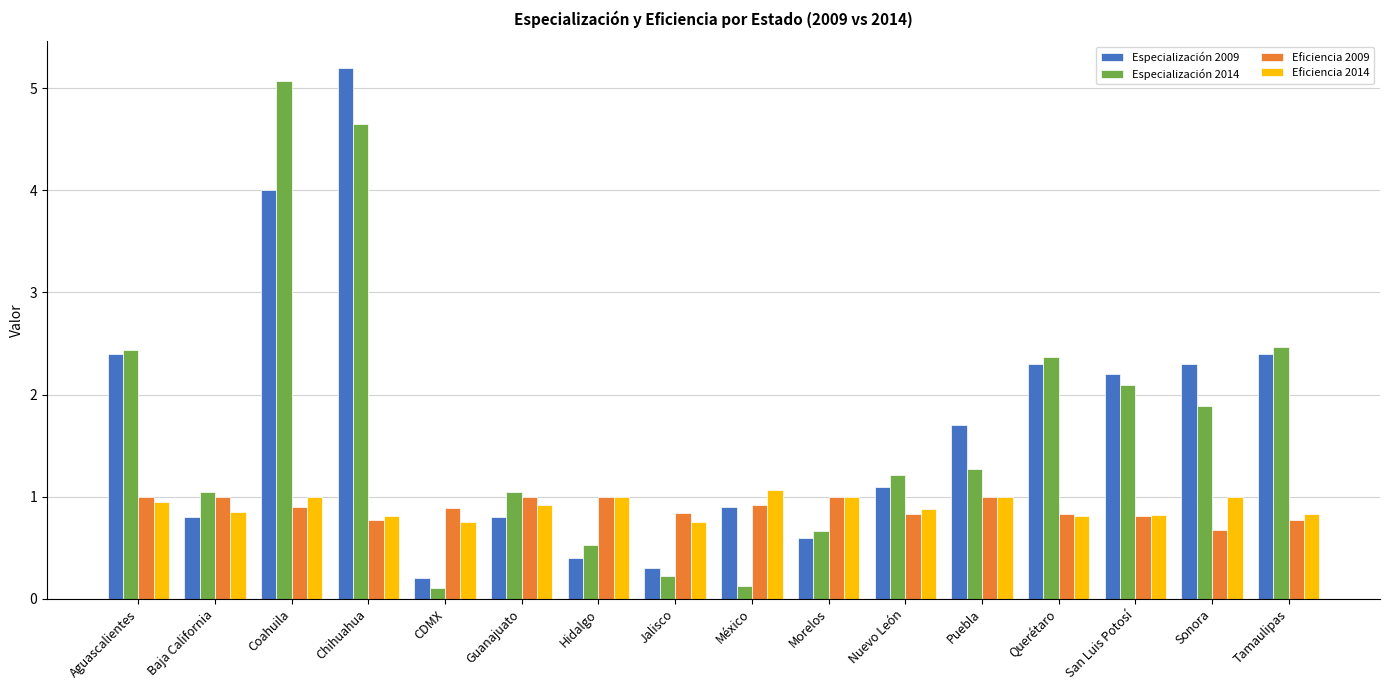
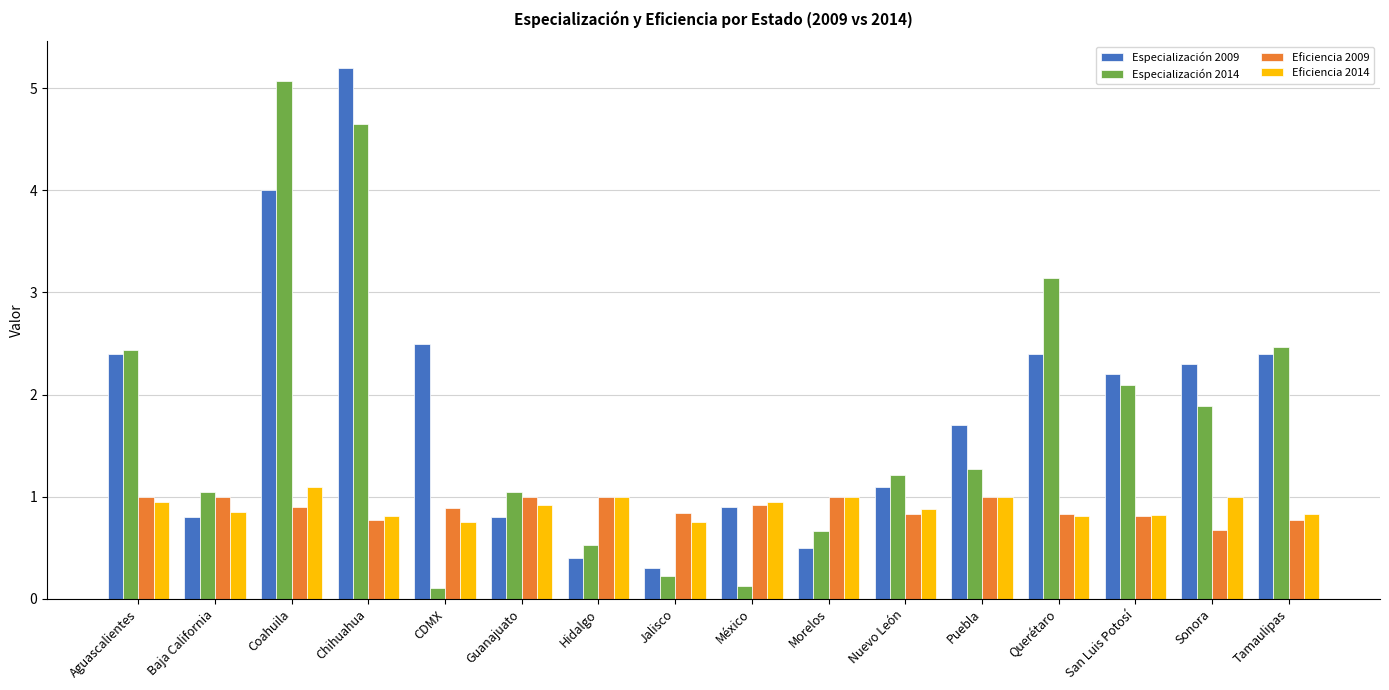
  {
    "Especialización 2009": {
      "Aguascalientes": 2.4,
      "Baja California": 0.8,
      "Coahuila": 4.0,
      "Chihuahua": 5.2,
-     "CDMX": 0.2,
+     "CDMX": 2.5,
      "Guanajuato": 0.8,
      "Hidalgo": 0.4,
      "Jalisco": 0.3,
      "México": 0.9,
-     "Morelos": 0.6,
+     "Morelos": 0.5,
      "Nuevo León": 1.1,
      "Puebla": 1.7,
-     "Querétaro": 2.3,
+     "Querétaro": 2.4,
      "San Luis Potosí": 2.2,
      "Sonora": 2.3,
      "Tamaulipas": 2.4
    },
    "Especialización 2014": {
      "Aguascalientes": 2.44,
      "Baja California": 1.05,
      "Coahuila": 5.07,
      "Chihuahua": 4.65,
      "CDMX": 0.11,
      "Guanajuato": 1.05,
      "Hidalgo": 0.53,
      "Jalisco": 0.22,
      "México": 0.13,
      "Morelos": 0.66,
      "Nuevo León": 1.21,
      "Puebla": 1.27,
-     "Querétaro": 2.37,
+     "Querétaro": 3.14,
      "San Luis Potosí": 2.09,
      "Sonora": 1.89,
      "Tamaulipas": 2.47
    },
    "Eficiencia 2009": {
      "Aguascalientes": 1.00,
      "Baja California": 1.00,
      "Coahuila": 0.90,
      "Chihuahua": 0.77,
      "CDMX": 0.89,
      "Guanajuato": 1.00,
      "Hidalgo": 1.00,
      "Jalisco": 0.84,
      "México": 0.92,
      "Morelos": 1.00,
      "Nuevo León": 0.83,
      "Puebla": 1.00,
      "Querétaro": 0.83,
      "San Luis Potosí": 0.81,
      "Sonora": 0.67,
      "Tamaulipas": 0.77
    },
    "Eficiencia 2014": {
      "Aguascalientes": 0.95,
      "Baja California": 0.85,
-     "Coahuila": 1.0,
+     "Coahuila": 1.1,
      "Chihuahua": 0.81,
      "CDMX": 0.75,
      "Guanajuato": 0.92,
      "Hidalgo": 1.00,
      "Jalisco": 0.75,
-     "México": 1.07,
+     "México": 0.95,
      "Morelos": 1.00,
      "Nuevo León": 0.88,
      "Puebla": 1.00,
      "Querétaro": 0.81,
      "San Luis Potosí": 0.82,
      "Sonora": 1.00,
      "Tamaulipas": 0.83
    }
  }
